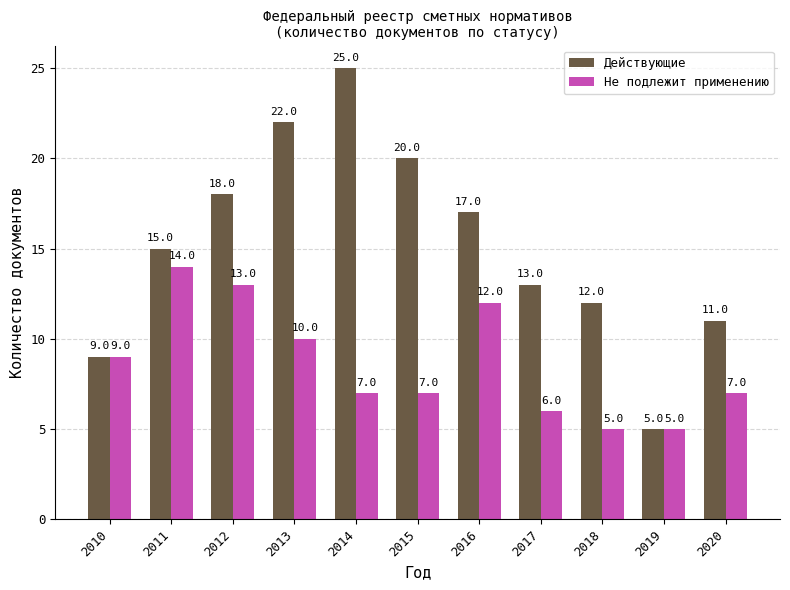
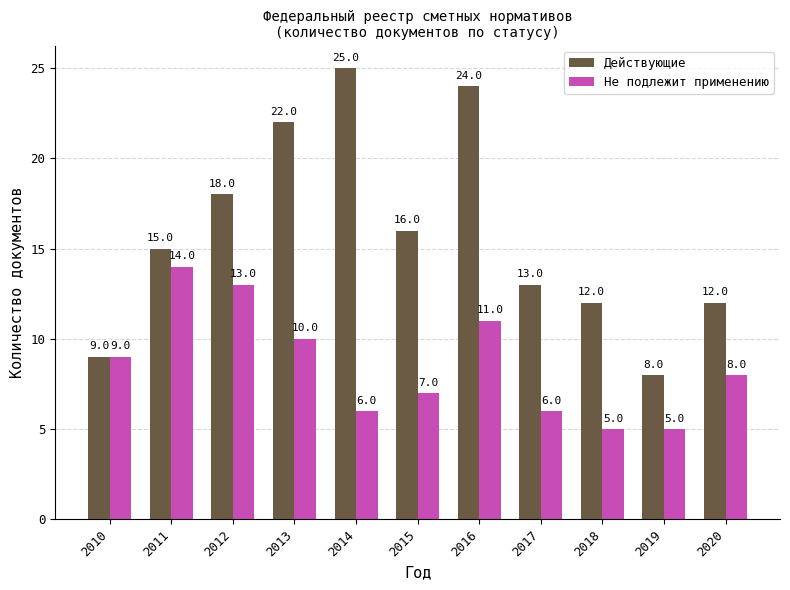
  {
    "Действующие": {
      "2010": 9.0,
      "2011": 15.0,
      "2012": 18.0,
      "2013": 22.0,
      "2014": 25.0,
-     "2015": 20.0,
-     "2016": 17.0,
+     "2015": 16.0,
+     "2016": 24.0,
      "2017": 13.0,
      "2018": 12.0,
-     "2019": 5.0,
-     "2020": 11.0
+     "2019": 8.0,
+     "2020": 12.0
    },
    "Не подлежит применению": {
      "2010": 9.0,
      "2011": 14.0,
      "2012": 13.0,
      "2013": 10.0,
-     "2014": 7.0,
+     "2014": 6.0,
      "2015": 7.0,
-     "2016": 12.0,
+     "2016": 11.0,
      "2017": 6.0,
      "2018": 5.0,
      "2019": 5.0,
-     "2020": 7.0
+     "2020": 8.0
    }
  }
